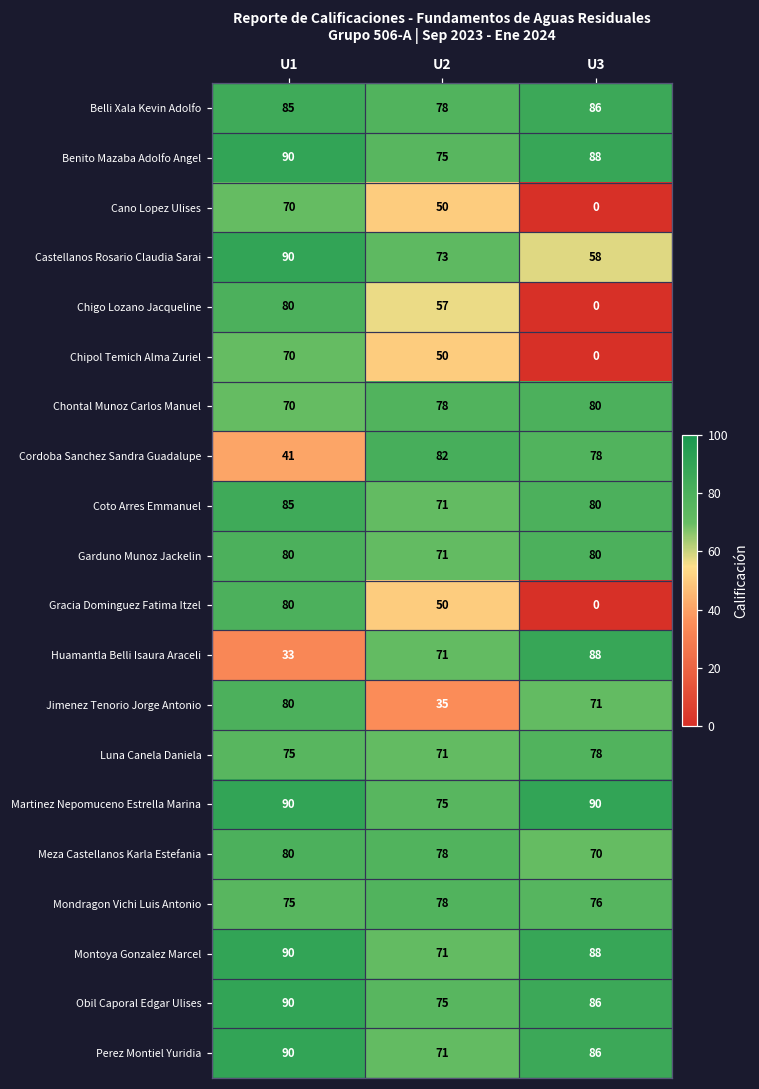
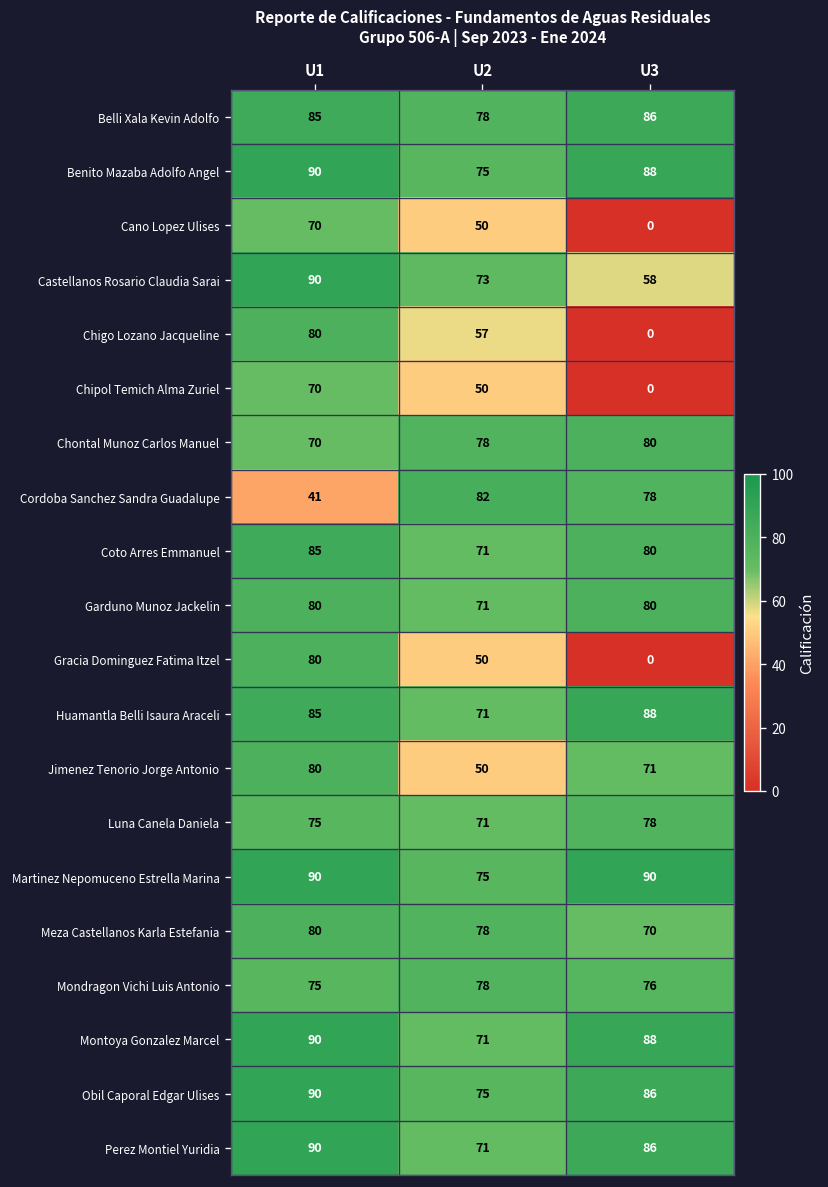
  {
    "Belli Xala Kevin Adolfo": {
      "U1": 85,
      "U2": 78,
      "U3": 86
    },
    "Benito Mazaba Adolfo Angel": {
      "U1": 90,
      "U2": 75,
      "U3": 88
    },
    "Cano Lopez Ulises": {
      "U1": 70,
      "U2": 50,
      "U3": 0
    },
    "Castellanos Rosario Claudia Sarai": {
      "U1": 90,
      "U2": 73,
      "U3": 58
    },
    "Chigo Lozano Jacqueline": {
      "U1": 80,
      "U2": 57,
      "U3": 0
    },
    "Chipol Temich Alma Zuriel": {
      "U1": 70,
      "U2": 50,
      "U3": 0
    },
    "Chontal Munoz Carlos Manuel": {
      "U1": 70,
      "U2": 78,
      "U3": 80
    },
    "Cordoba Sanchez Sandra Guadalupe": {
      "U1": 41,
      "U2": 82,
      "U3": 78
    },
    "Coto Arres Emmanuel": {
      "U1": 85,
      "U2": 71,
      "U3": 80
    },
    "Garduno Munoz Jackelin": {
      "U1": 80,
      "U2": 71,
      "U3": 80
    },
    "Gracia Dominguez Fatima Itzel": {
      "U1": 80,
      "U2": 50,
      "U3": 0
    },
    "Huamantla Belli Isaura Araceli": {
-     "U1": 33,
+     "U1": 85,
      "U2": 71,
      "U3": 88
    },
    "Jimenez Tenorio Jorge Antonio": {
      "U1": 80,
-     "U2": 35,
+     "U2": 50,
      "U3": 71
    },
    "Luna Canela Daniela": {
      "U1": 75,
      "U2": 71,
      "U3": 78
    },
    "Martinez Nepomuceno Estrella Marina": {
      "U1": 90,
      "U2": 75,
      "U3": 90
    },
    "Meza Castellanos Karla Estefania": {
      "U1": 80,
      "U2": 78,
      "U3": 70
    },
    "Mondragon Vichi Luis Antonio": {
      "U1": 75,
      "U2": 78,
      "U3": 76
    },
    "Montoya Gonzalez Marcel": {
      "U1": 90,
      "U2": 71,
      "U3": 88
    },
    "Obil Caporal Edgar Ulises": {
      "U1": 90,
      "U2": 75,
      "U3": 86
    },
    "Perez Montiel Yuridia": {
      "U1": 90,
      "U2": 71,
      "U3": 86
    }
  }
